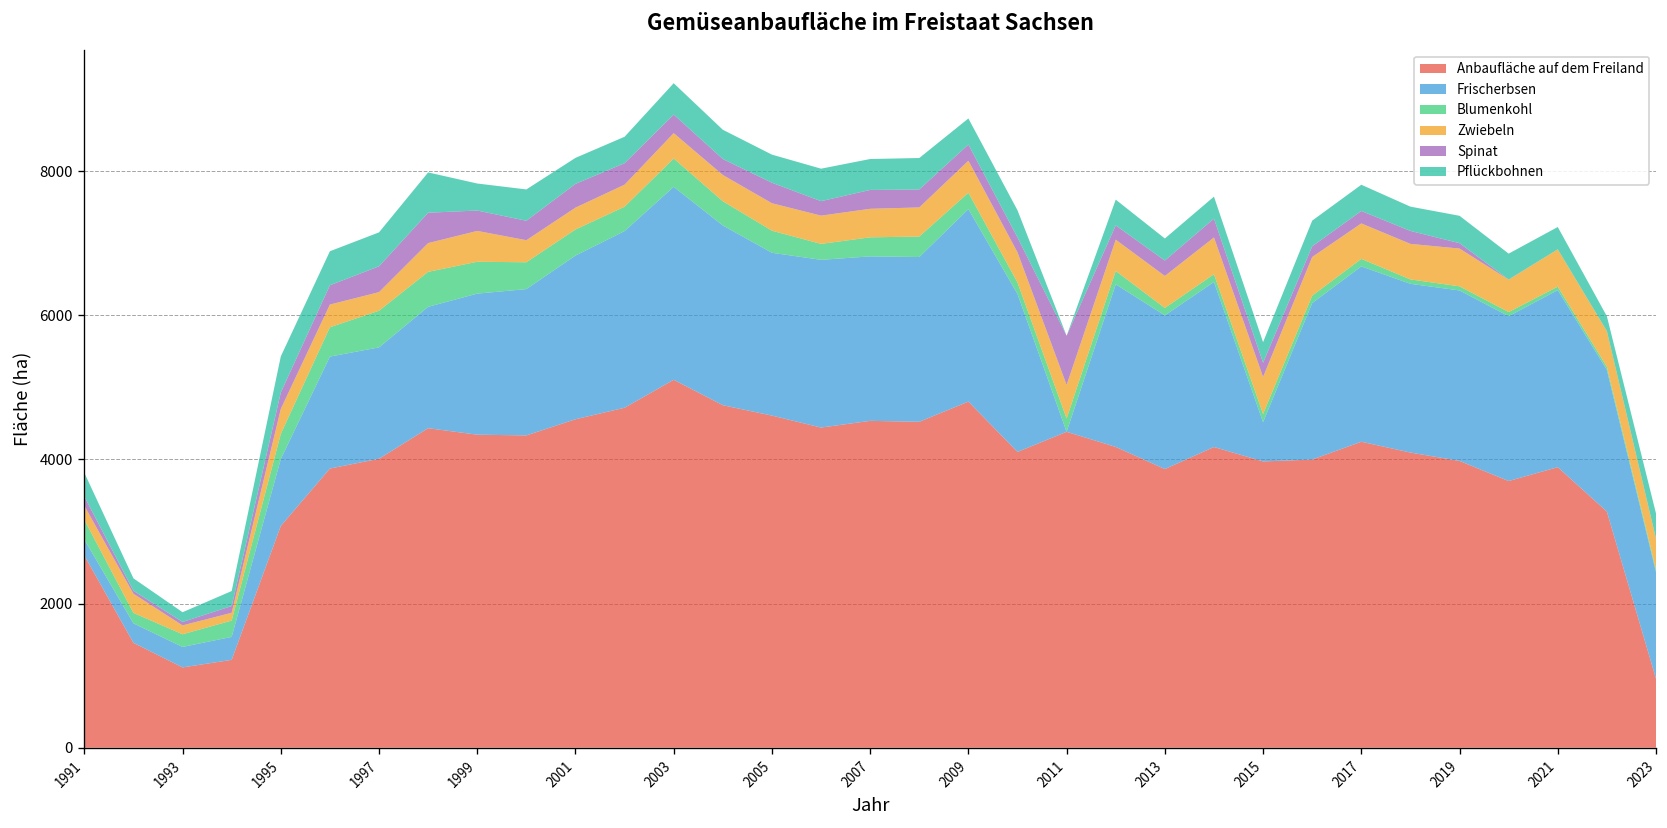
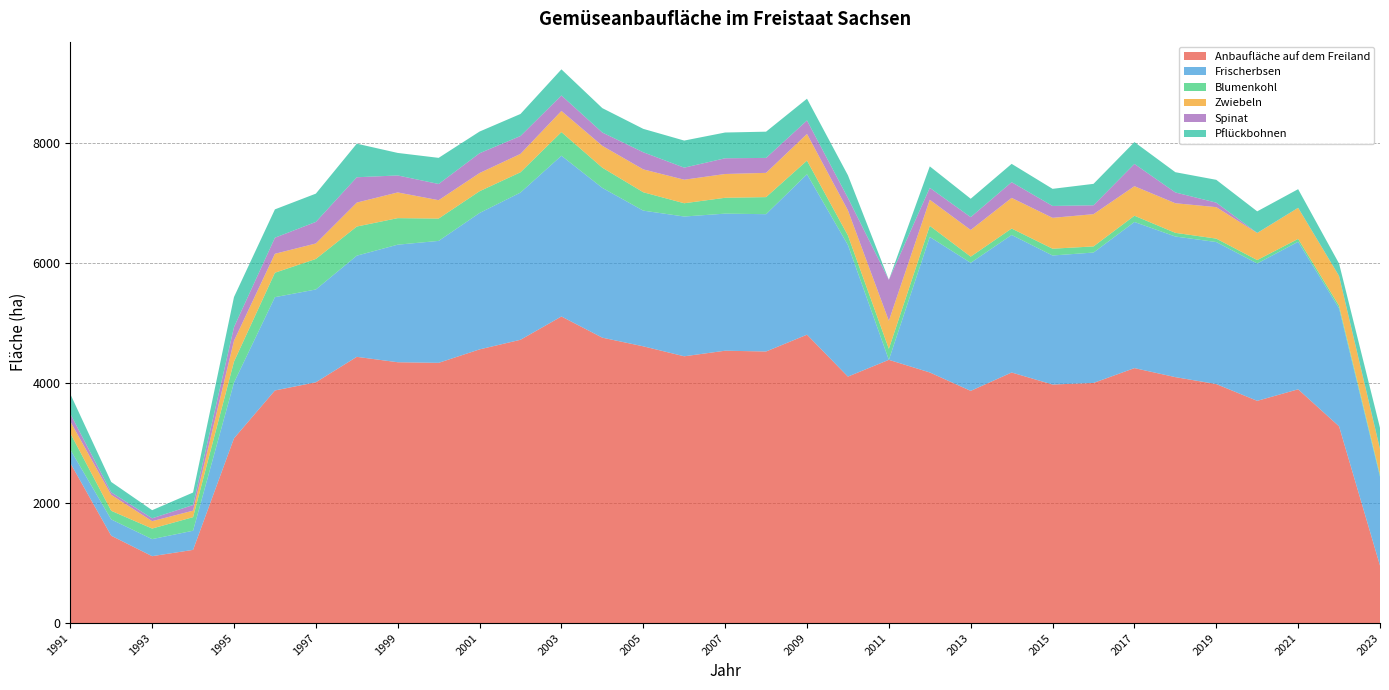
  {
    "Anbaufläche auf dem Freiland": {
      "1991": 2700,
      "1993": 1100,
      "1995": 3100,
      "1997": 4000,
      "1999": 4300,
      "2001": 4600,
      "2003": 5100,
      "2005": 4600,
      "2007": 4500,
      "2009": 4800,
      "2013": 3900,
      "2015": 4000,
      "2017": 4200,
      "2019": 4000,
      "2021": 3900,
      "2023": 1000
    },
    "Frischerbsen": {
      "1991": 200,
      "1993": 300,
      "1995": 900,
      "1997": 1500,
      "1999": 2000,
      "2001": 2300,
      "2003": 2700,
      "2005": 2300,
      "2007": 2300,
      "2009": 2700,
      "2013": 2100,
-     "2015": 500,
+     "2015": 2100,
      "2017": 2400,
      "2019": 2400,
      "2021": 2500
    },
    "Zwiebeln": {
      "1991": 200,
      "1993": 100,
      "1995": 300,
      "1997": 300,
      "1999": 400,
      "2001": 300,
      "2003": 400,
      "2005": 400,
      "2007": 400,
      "2009": 400,
      "2011": 500,
      "2013": 400,
      "2015": 500,
      "2017": 500,
      "2019": 500
    },
    "Spinat": {
      "1991": 100,
      "1993": 0,
      "1995": 200,
      "1997": 400,
      "1999": 300,
      "2001": 300,
      "2003": 300,
      "2005": 300,
      "2007": 300,
      "2009": 200,
      "2013": 200,
      "2015": 200,
-     "2017": 200,
+     "2017": 400,
      "2019": 100
    }
  }
